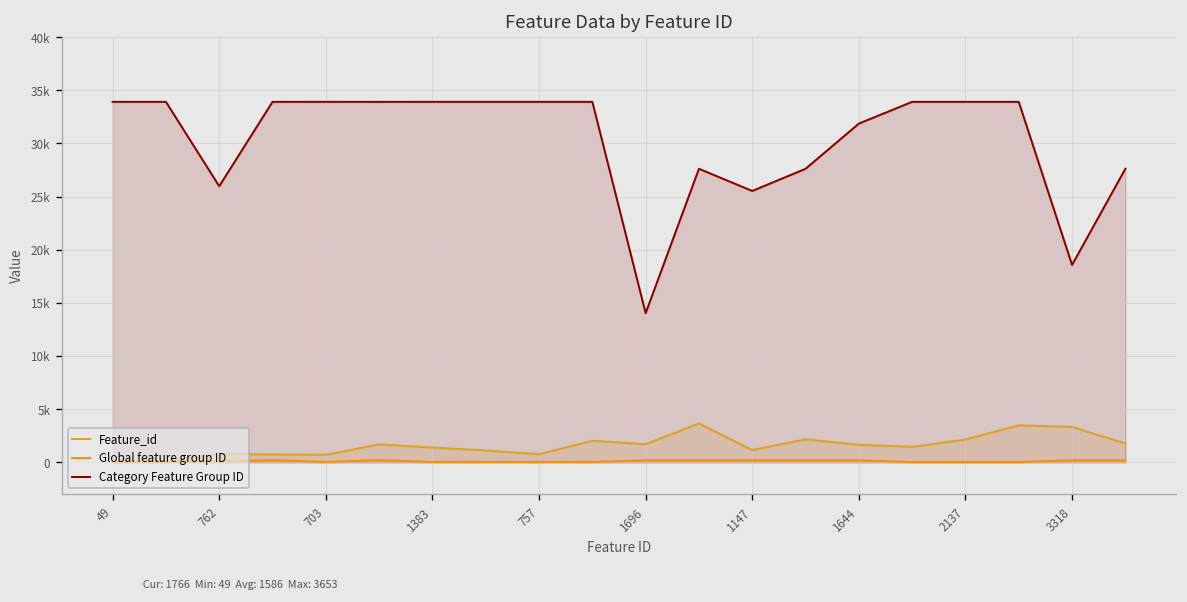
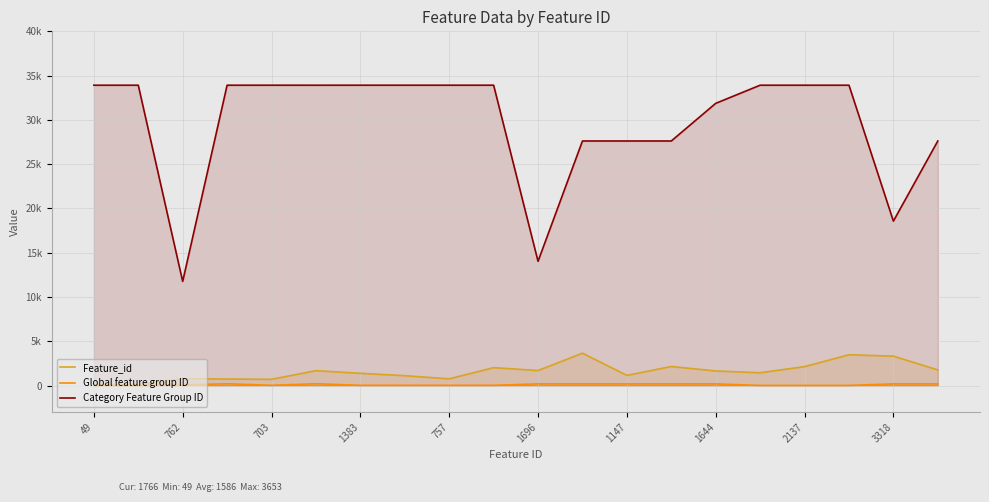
  {
    "Category Feature Group ID": {
      "49": 34000,
-     "762": 26000,
+     "762": 12000,
      "703": 34000,
      "1383": 34000,
      "757": 34000,
      "1696": 14000,
-     "1147": 26000,
+     "1147": 28000,
      "1644": 32000,
      "2137": 34000,
      "3318": 19000
    }
  }
